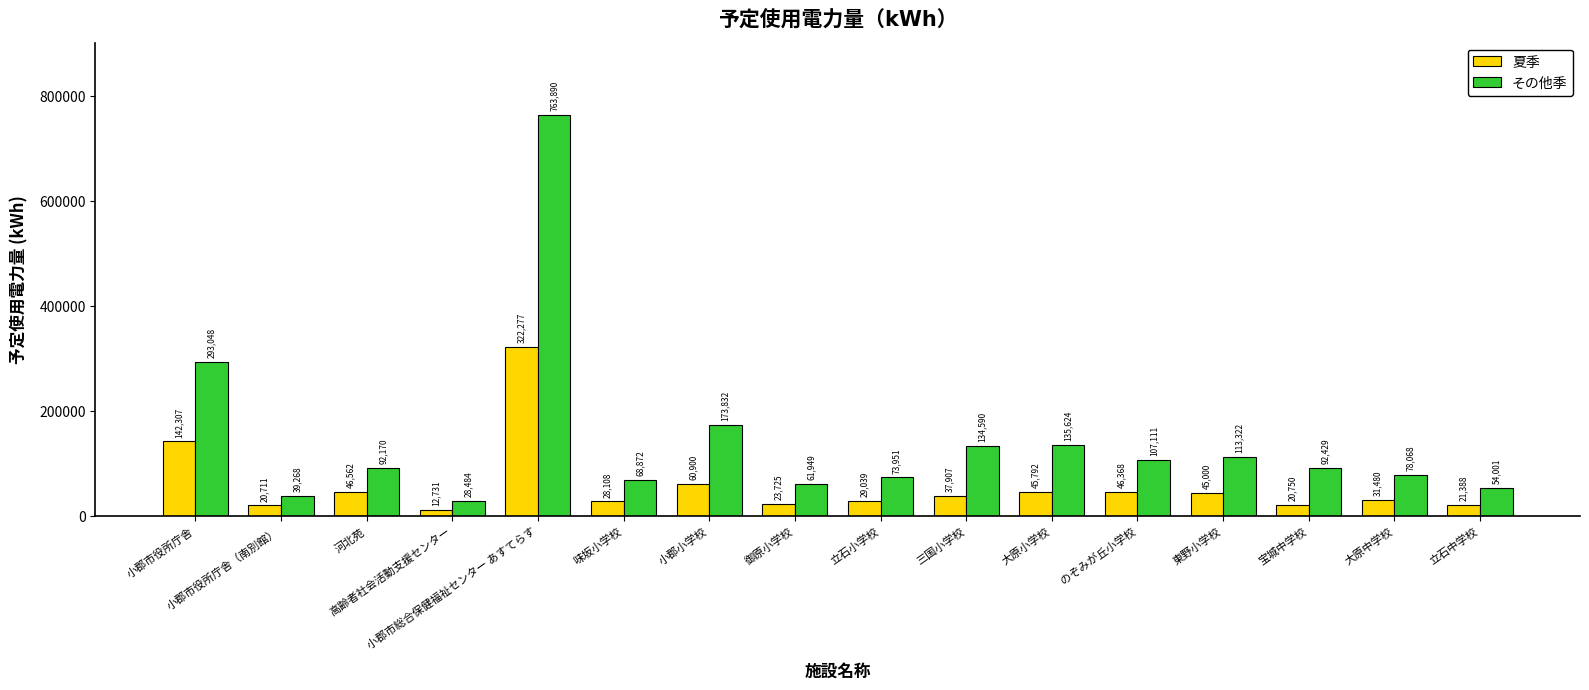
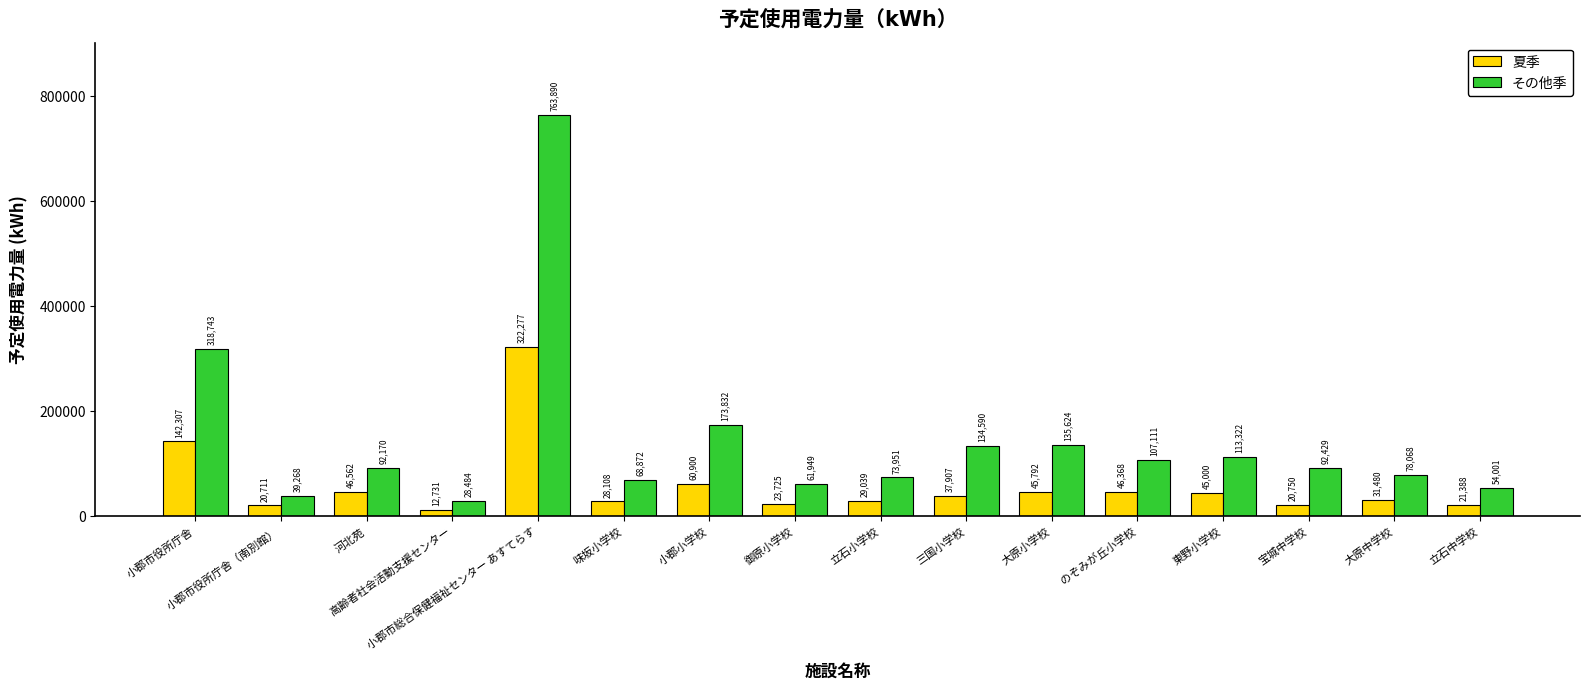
  {
    "夏季": {
      "小郡市役所庁舎": "142,307",
      "小郡市役所庁舎（南別館）": "20,711",
      "河北苑": "46,562",
      "高齢者社会活動支援センター": "12,731",
      "小郡市総合保健福祉センター あすてらす": "322,277",
      "味坂小学校": "28,108",
      "小郡小学校": "60,900",
      "御原小学校": "23,725",
      "立石小学校": "29,039",
      "三国小学校": "37,907",
      "大原小学校": "45,792",
      "のぞみが丘小学校": "46,368",
      "東野小学校": "45,000",
      "宝城中学校": "20,750",
      "大原中学校": "31,480",
      "立石中学校": "21,388"
    },
    "その他季": {
-     "小郡市役所庁舎": "293,048",
+     "小郡市役所庁舎": "318,743",
      "小郡市役所庁舎（南別館）": "39,268",
      "河北苑": "92,170",
      "高齢者社会活動支援センター": "28,484",
      "小郡市総合保健福祉センター あすてらす": "763,890",
      "味坂小学校": "68,872",
      "小郡小学校": "173,832",
      "御原小学校": "61,949",
      "立石小学校": "73,951",
      "三国小学校": "134,590",
      "大原小学校": "135,624",
      "のぞみが丘小学校": "107,111",
      "東野小学校": "113,322",
      "宝城中学校": "92,429",
      "大原中学校": "78,068",
      "立石中学校": "54,001"
    }
  }
